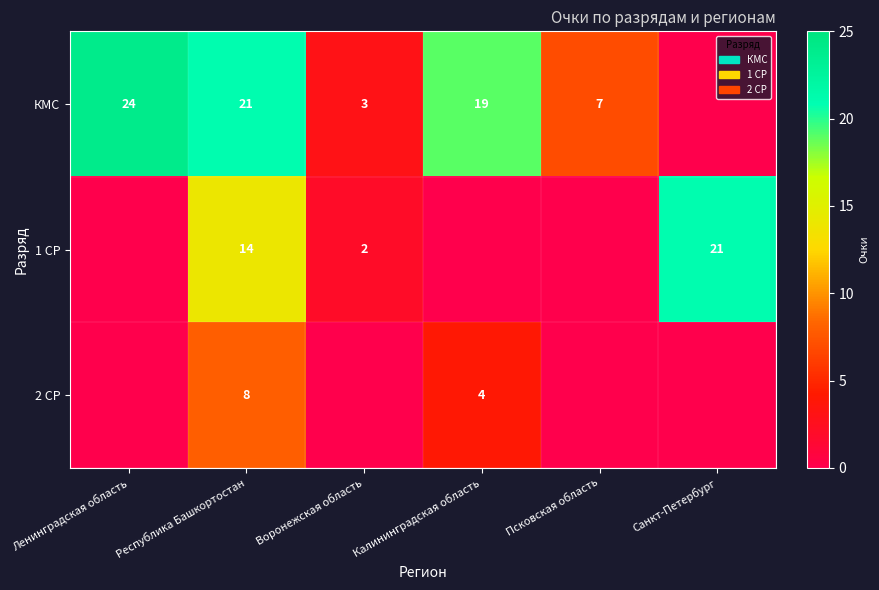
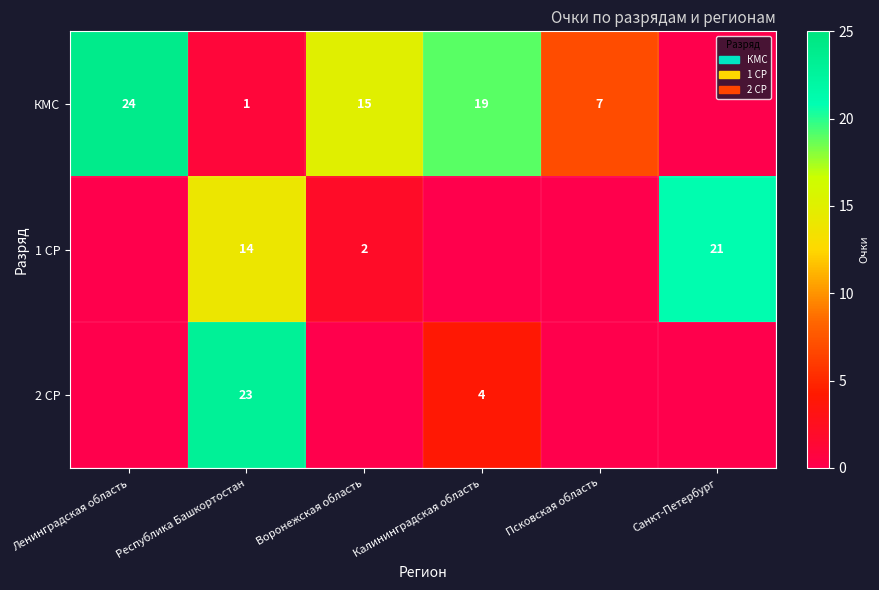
  {
    "КМС": {
      "Ленинградская область": 24,
-     "Республика Башкортостан": 21,
-     "Воронежская область": 3,
+     "Республика Башкортостан": 1,
+     "Воронежская область": 15,
      "Калининградская область": 19,
      "Псковская область": 7
    },
    "1 СР": {
      "Республика Башкортостан": 14,
      "Воронежская область": 2,
      "Санкт-Петербург": 21
    },
    "2 СР": {
-     "Республика Башкортостан": 8,
+     "Республика Башкортостан": 23,
      "Калининградская область": 4
    }
  }
